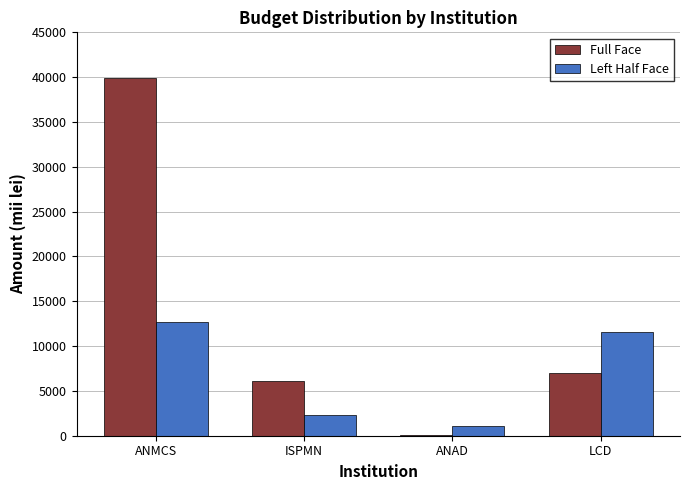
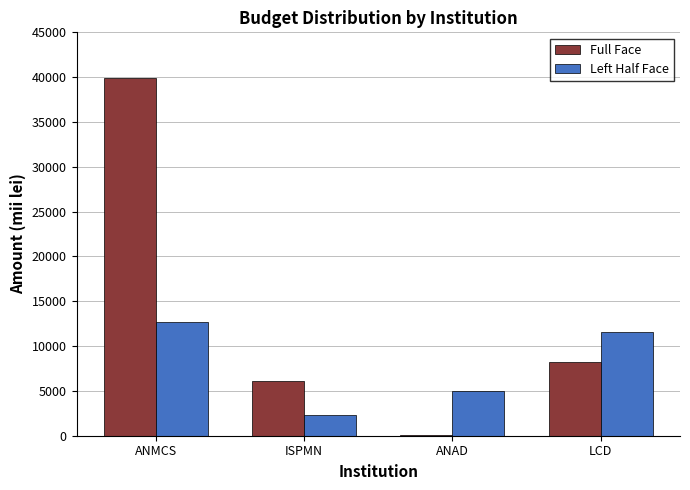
  {
    "Full Face": {
      "ANMCS": 40000,
      "ISPMN": 6000,
-     "LCD": 7000
+     "LCD": 8000
    },
    "Left Half Face": {
      "ANMCS": 13000,
      "ISPMN": 2000,
-     "ANAD": 1000,
+     "ANAD": 5000,
      "LCD": 12000
    }
  }
